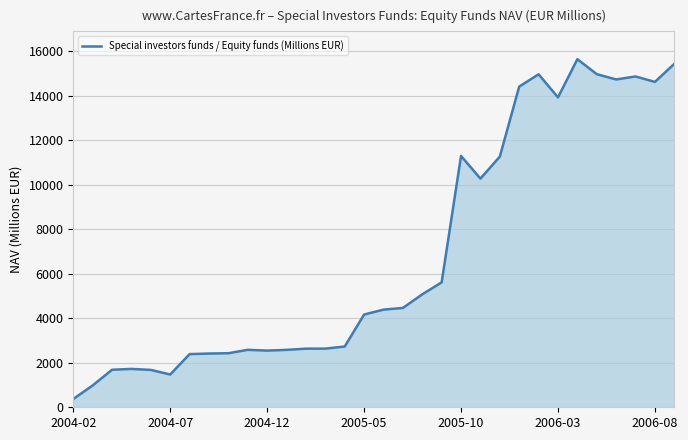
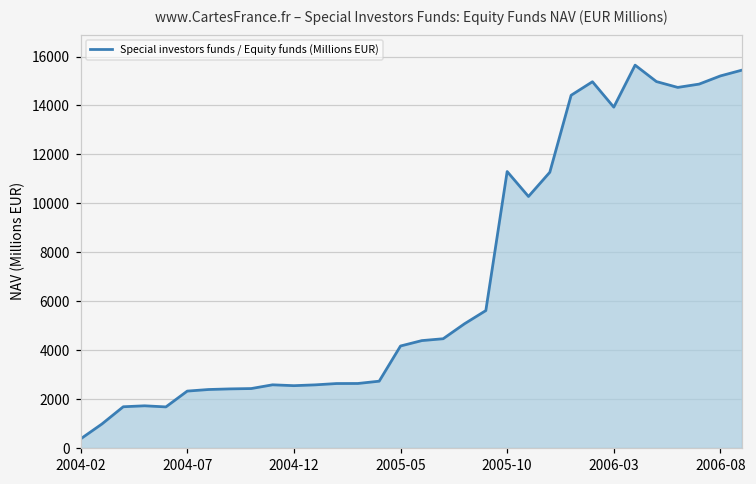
  {
    "2004-02": 400,
-   "2004-07": 1500,
+   "2004-07": 2300,
    "2004-12": 2500,
    "2005-05": 4200,
    "2005-10": 11300,
    "2006-03": 13900,
-   "2006-08": 14600
+   "2006-08": 15200
  }
